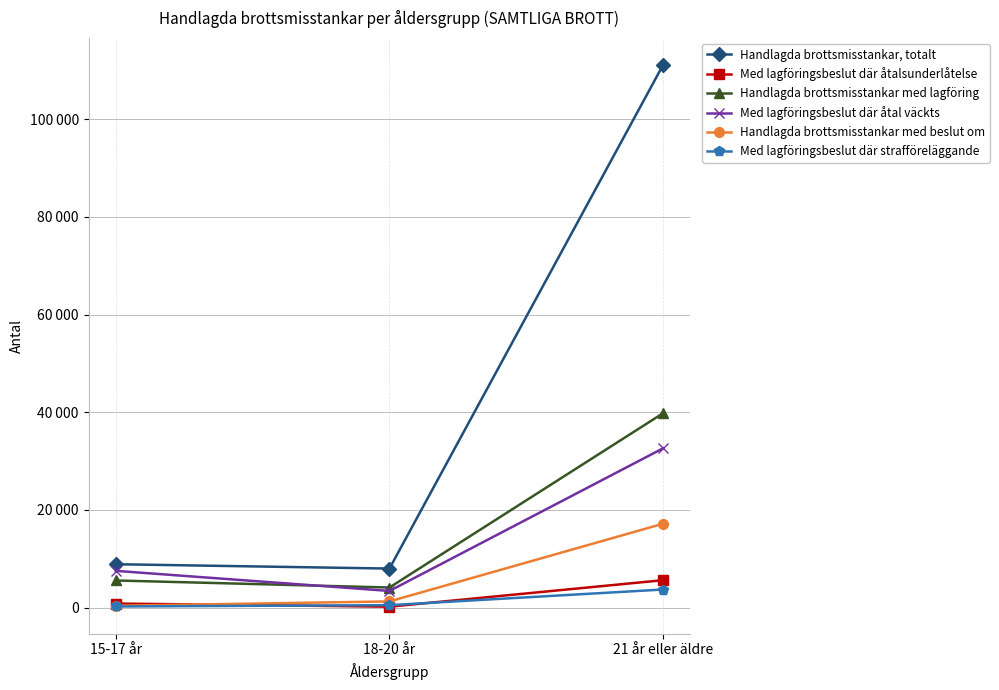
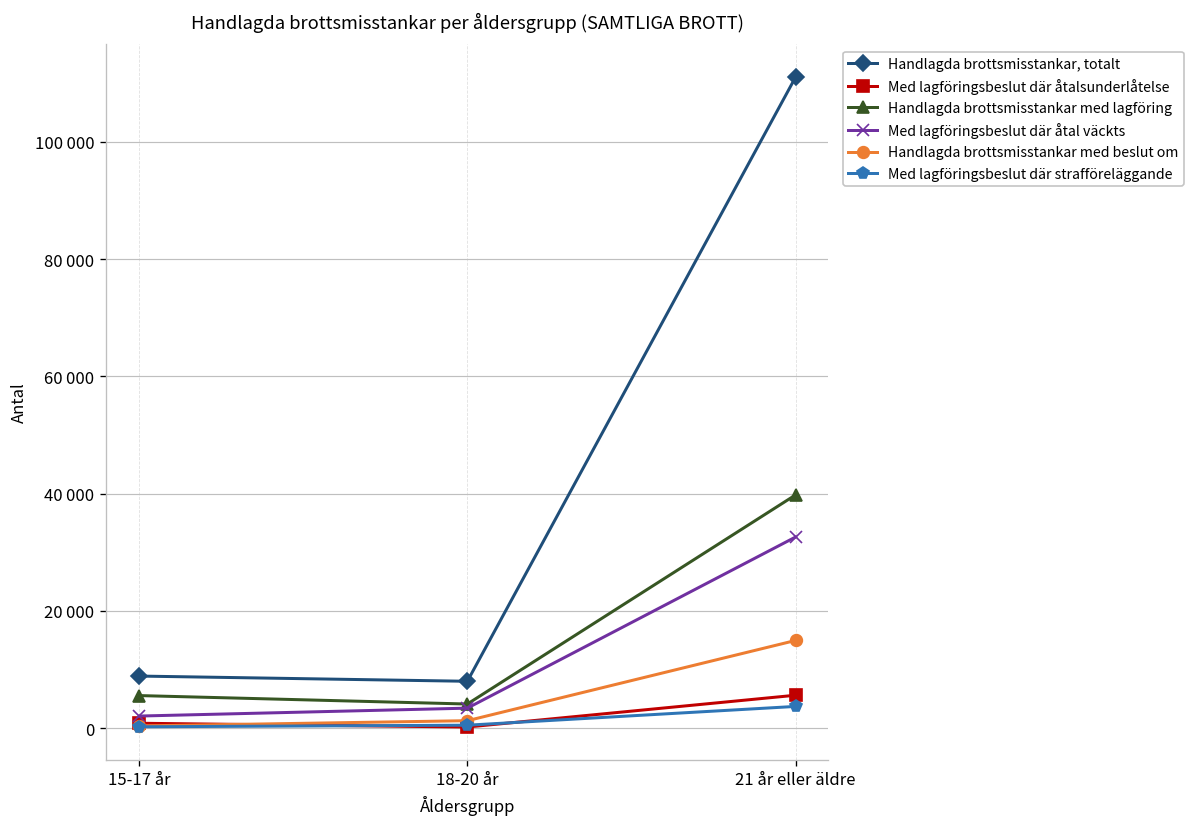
  {
    "Handlagda brottsmisstankar, totalt": {
      "15-17 år": 9000,
      "18-20 år": 8000,
      "21 år eller äldre": 111000
    },
    "Med lagföringsbeslut där åtalsunderlåtelse": {
      "21 år eller äldre": 6000
    },
    "Handlagda brottsmisstankar med lagföring": {
      "15-17 år": 6000,
      "18-20 år": 4000,
      "21 år eller äldre": 40000
    },
    "Med lagföringsbeslut där åtal väckts": {
-     "15-17 år": 8000,
+     "15-17 år": 2000,
      "18-20 år": 3000,
      "21 år eller äldre": 33000
    },
    "Handlagda brottsmisstankar med beslut om": {
      "18-20 år": 1000,
-     "21 år eller äldre": 17000
+     "21 år eller äldre": 15000
    },
    "Med lagföringsbeslut där strafföreläggande": {
      "21 år eller äldre": 4000
    }
  }
